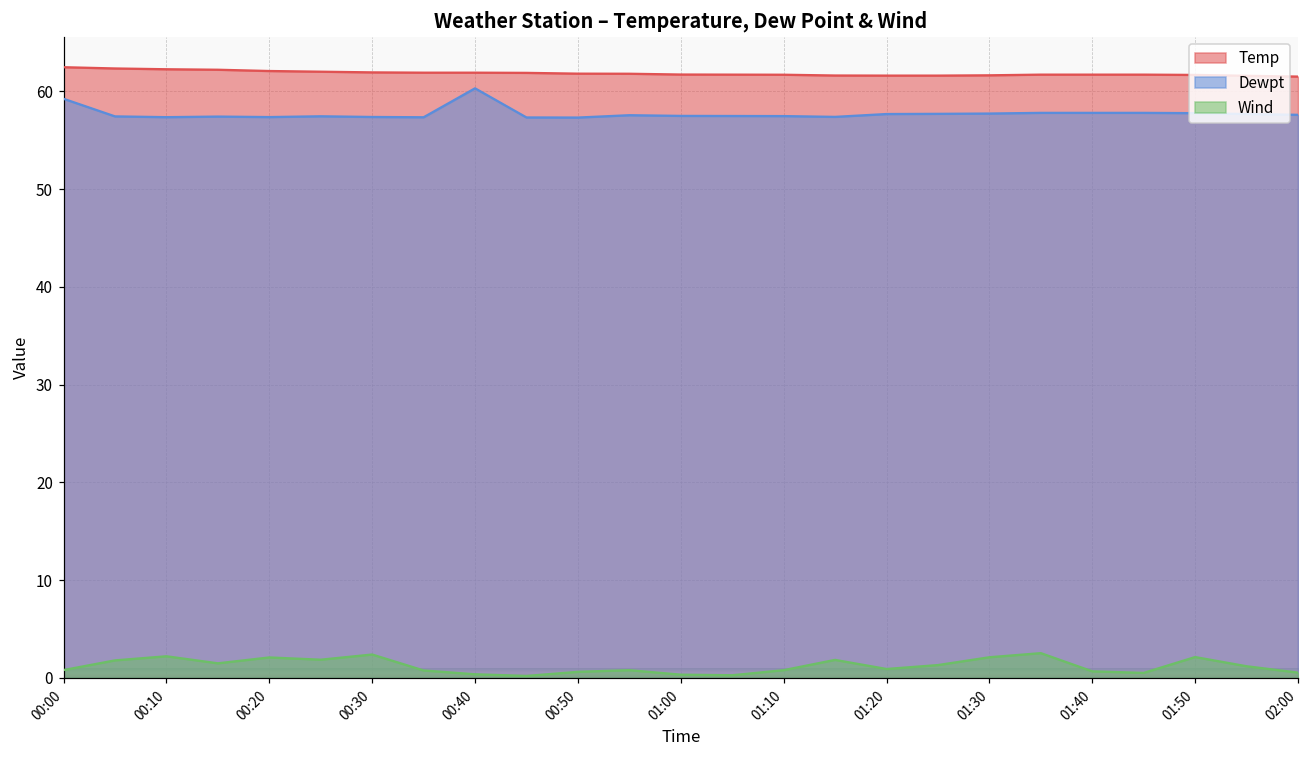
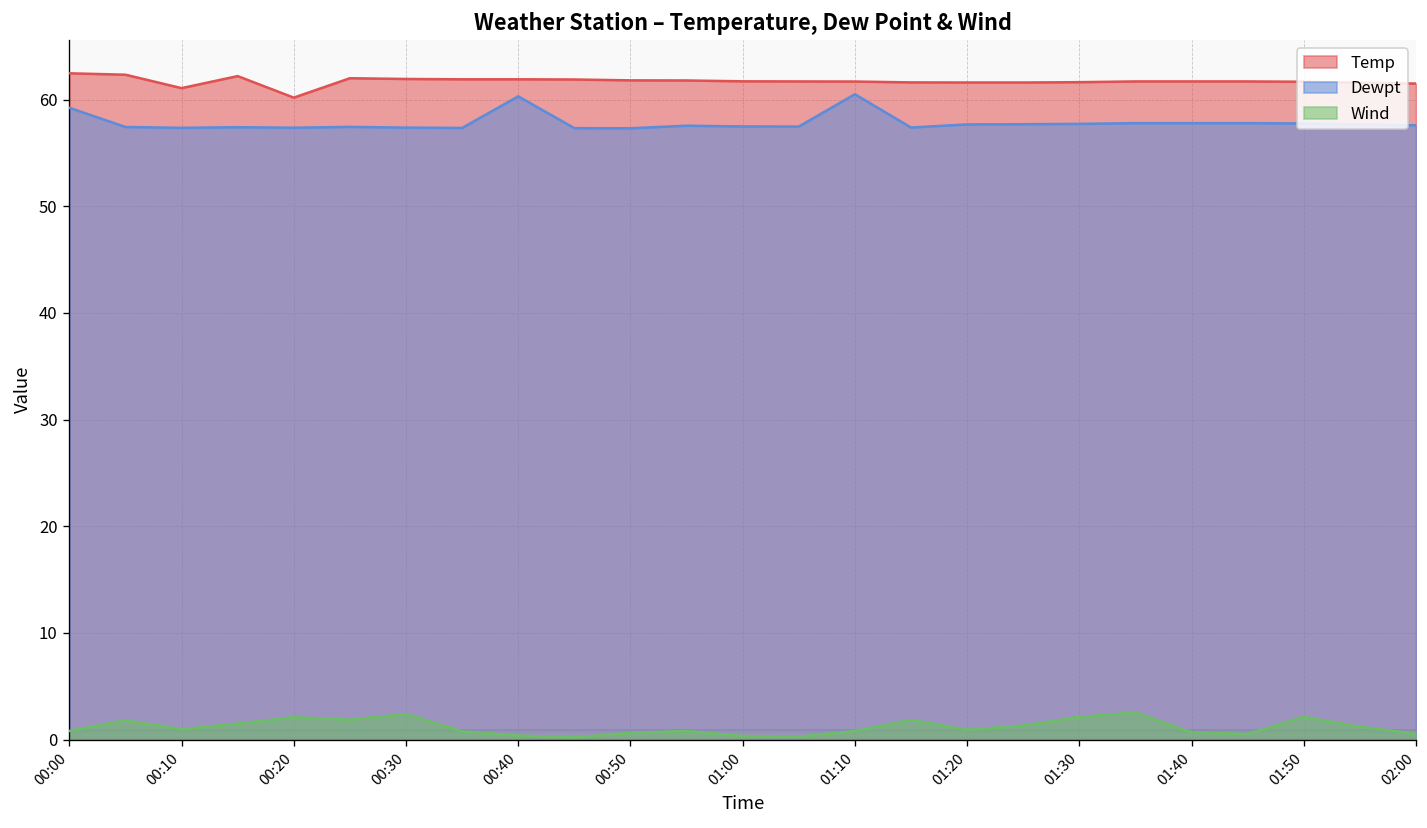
  {
    "Temp": {
      "00:00": 62,
-     "00:10": 62,
-     "00:20": 62,
+     "00:10": 61,
+     "00:20": 60,
      "00:30": 62,
      "00:40": 62,
      "00:50": 62,
      "01:00": 62,
      "01:10": 62,
      "01:20": 62,
      "01:30": 62,
      "01:40": 62,
      "02:00": 62
    },
    "Dewpt": {
      "00:00": 59,
      "00:10": 57,
      "00:20": 57,
      "00:30": 57,
      "00:40": 60,
      "00:50": 57,
      "01:00": 57,
-     "01:10": 57,
+     "01:10": 61,
      "01:20": 58,
      "01:30": 58,
      "01:40": 58,
      "02:00": 58
    },
    "Wind": {
      "00:00": 1,
-     "00:10": 2,
+     "00:10": 1,
      "00:20": 2,
      "00:30": 2,
      "00:40": 0,
      "00:50": 1,
      "01:00": 0,
      "01:10": 1,
      "01:20": 1,
      "01:30": 2,
      "01:40": 1,
      "01:50": 2,
      "02:00": 1
    }
  }
